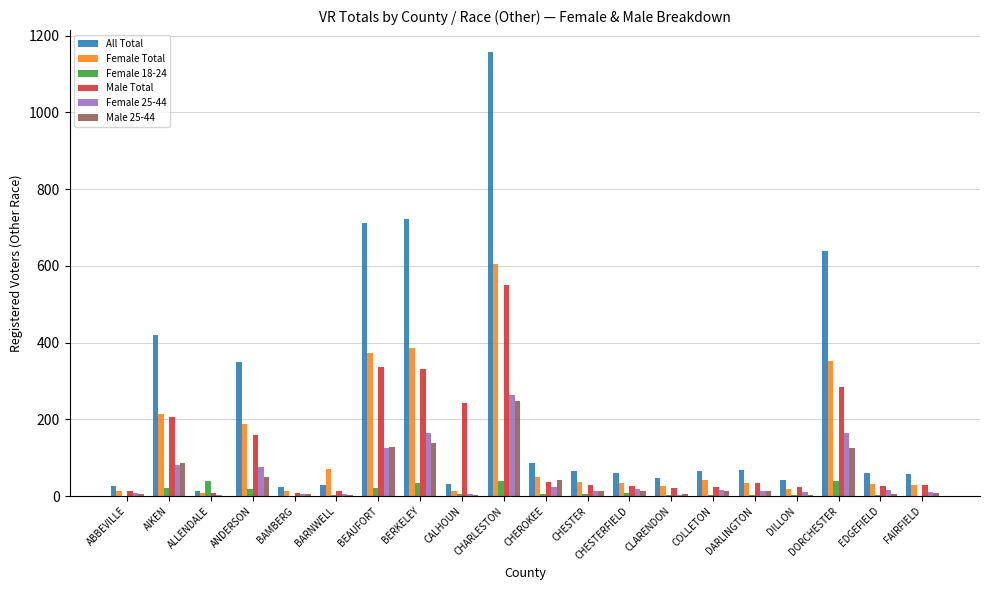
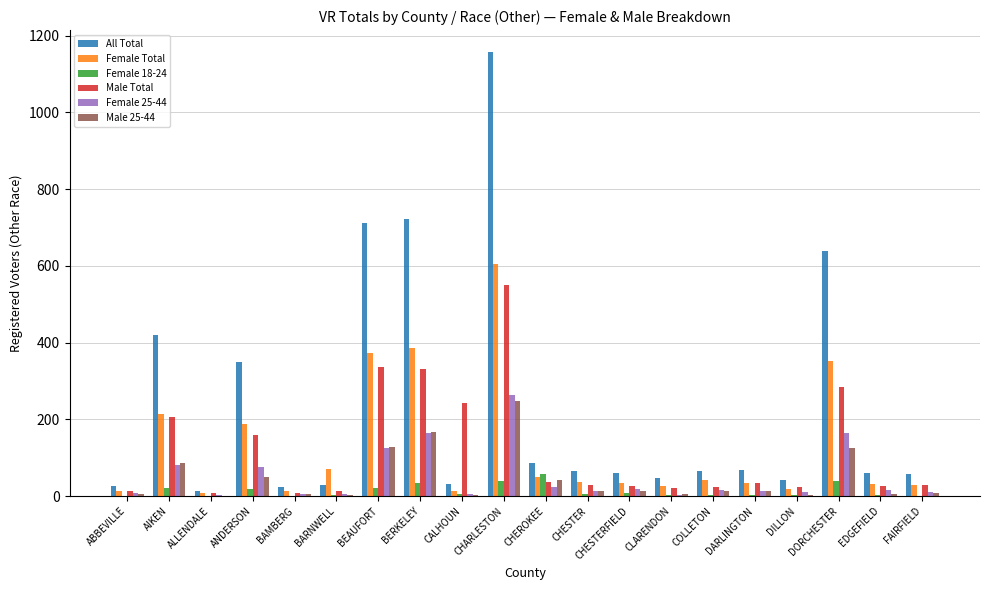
  {
    "All Total": {
      "ABBEVILLE": 30,
      "AIKEN": 420,
      "ALLENDALE": 10,
      "ANDERSON": 350,
      "BAMBERG": 20,
      "BARNWELL": 30,
      "BEAUFORT": 710,
      "BERKELEY": 720,
      "CALHOUN": 30,
      "CHARLESTON": 1160,
      "CHEROKEE": 90,
      "CHESTER": 70,
      "CHESTERFIELD": 60,
      "CLARENDON": 50,
      "COLLETON": 60,
      "DARLINGTON": 70,
      "DILLON": 40,
      "DORCHESTER": 640,
      "EDGEFIELD": 60,
      "FAIRFIELD": 60
    },
    "Female Total": {
      "ABBEVILLE": 10,
      "AIKEN": 220,
      "ALLENDALE": 10,
      "ANDERSON": 190,
      "BAMBERG": 10,
      "BARNWELL": 70,
      "BEAUFORT": 370,
      "BERKELEY": 390,
      "CALHOUN": 10,
      "CHARLESTON": 600,
      "CHEROKEE": 50,
      "CHESTER": 40,
      "CHESTERFIELD": 30,
      "CLARENDON": 30,
      "COLLETON": 40,
      "DARLINGTON": 30,
      "DILLON": 20,
      "DORCHESTER": 350,
      "EDGEFIELD": 30,
      "FAIRFIELD": 30
    },
    "Female 18-24": {
      "AIKEN": 20,
-     "ALLENDALE": 40,
+     "ALLENDALE": 0,
      "ANDERSON": 20,
      "BEAUFORT": 20,
      "BERKELEY": 40,
      "CHARLESTON": 40,
-     "CHEROKEE": 10,
+     "CHEROKEE": 60,
      "CHESTERFIELD": 10,
      "DORCHESTER": 40,
      "FAIRFIELD": 0
    },
    "Male Total": {
      "ABBEVILLE": 10,
      "AIKEN": 210,
      "ALLENDALE": 10,
      "ANDERSON": 160,
      "BAMBERG": 10,
      "BARNWELL": 10,
      "BEAUFORT": 340,
      "BERKELEY": 330,
      "CALHOUN": 240,
      "CHARLESTON": 550,
      "CHEROKEE": 40,
      "CHESTER": 30,
      "CHESTERFIELD": 30,
      "CLARENDON": 20,
      "COLLETON": 20,
      "DARLINGTON": 40,
      "DILLON": 20,
      "DORCHESTER": 290,
      "EDGEFIELD": 30,
      "FAIRFIELD": 30
    },
    "Female 25-44": {
      "ABBEVILLE": 10,
      "AIKEN": 80,
      "ANDERSON": 80,
      "BEAUFORT": 130,
      "BERKELEY": 170,
      "CHARLESTON": 260,
      "CHEROKEE": 20,
      "CHESTER": 10,
      "CHESTERFIELD": 20,
      "COLLETON": 20,
      "DARLINGTON": 10,
      "DILLON": 10,
      "DORCHESTER": 170,
      "EDGEFIELD": 20,
      "FAIRFIELD": 10
    },
    "Male 25-44": {
      "AIKEN": 90,
      "ANDERSON": 50,
      "BEAUFORT": 130,
-     "BERKELEY": 140,
+     "BERKELEY": 170,
      "CHARLESTON": 250,
      "CHEROKEE": 40,
      "CHESTER": 10,
      "CHESTERFIELD": 10,
      "COLLETON": 10,
      "DARLINGTON": 10,
      "DORCHESTER": 120,
      "FAIRFIELD": 10
    }
  }
